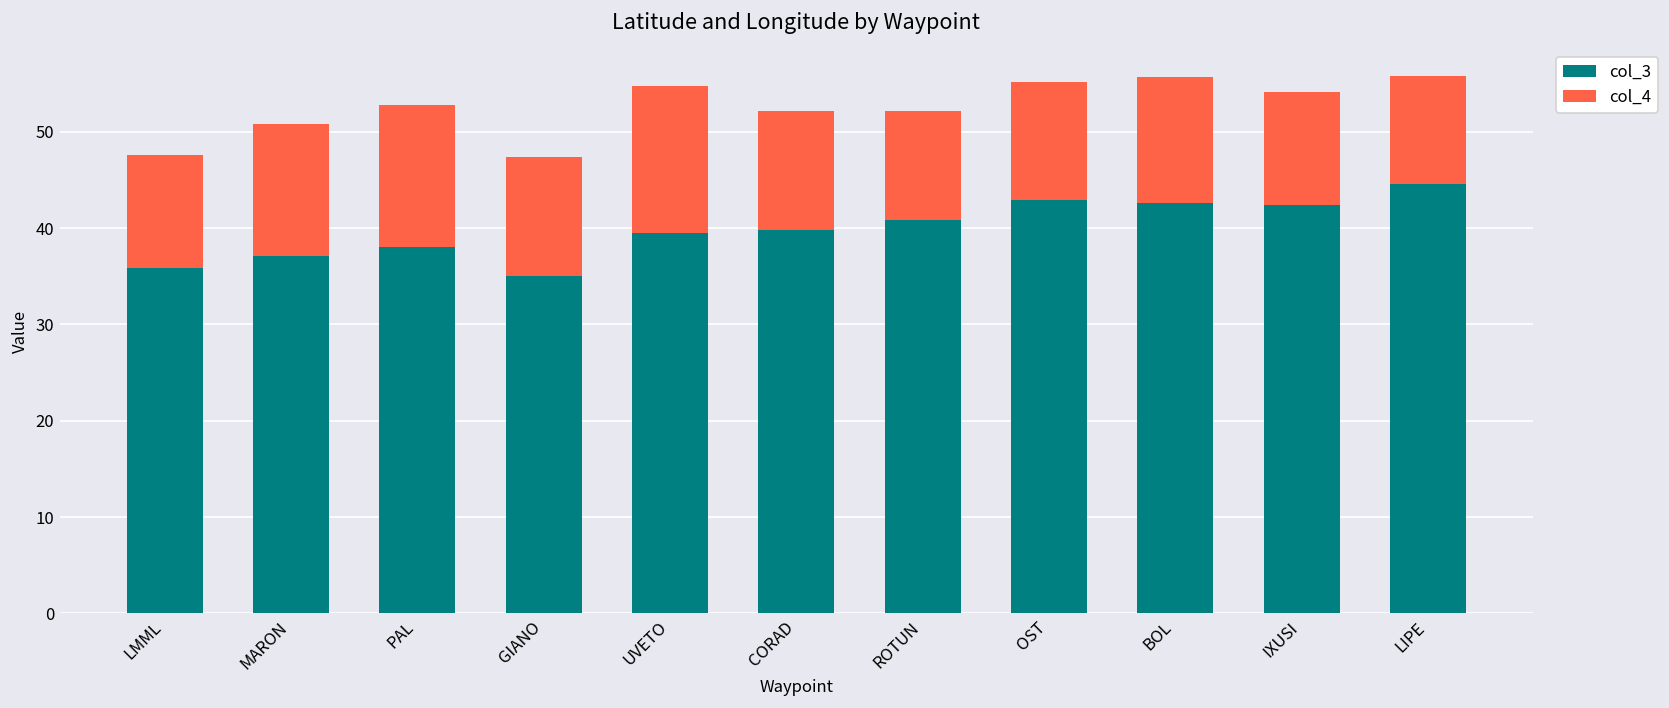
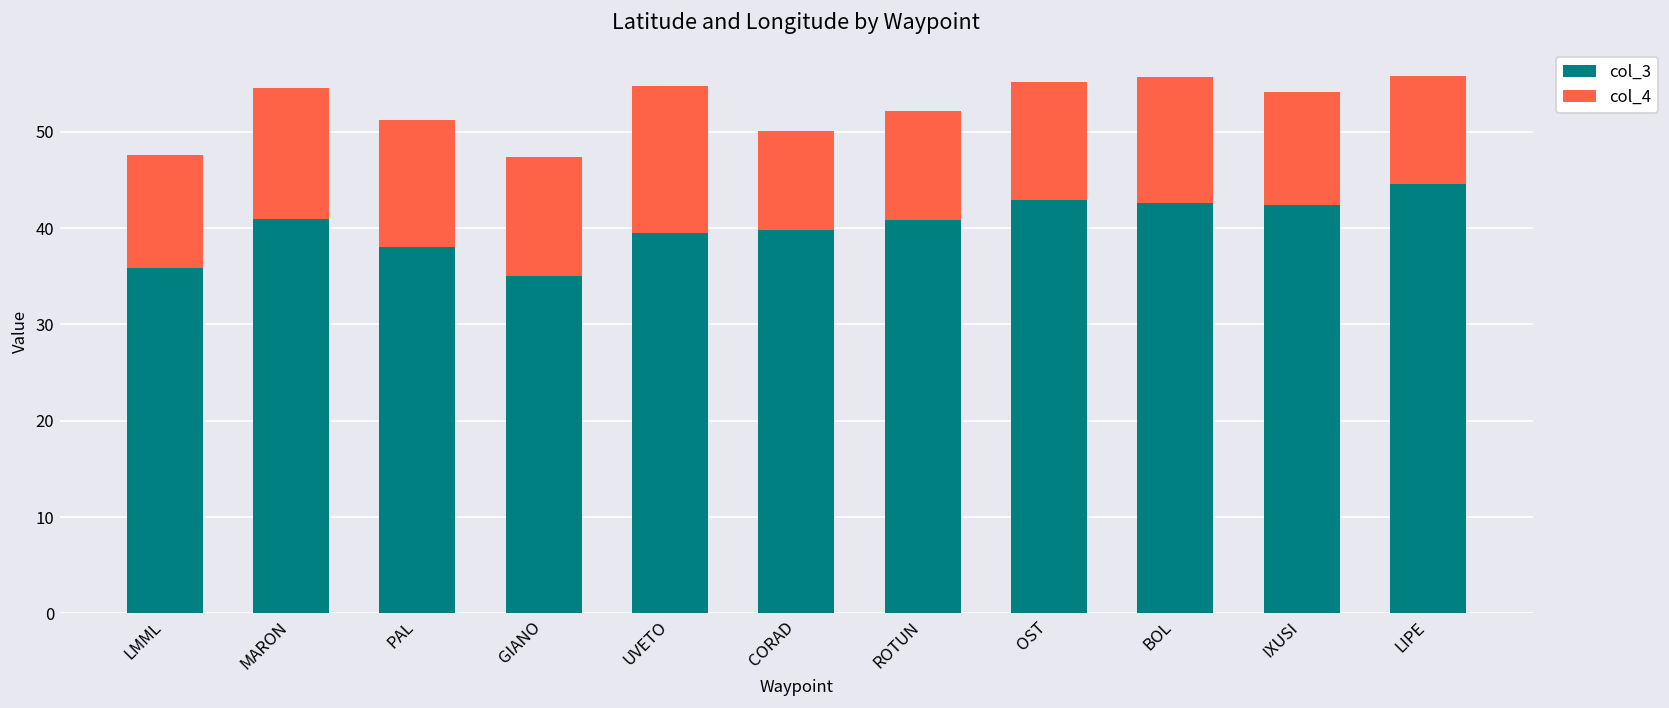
  {
    "col_3": {
      "LMML": 36,
-     "MARON": 37,
+     "MARON": 41,
      "PAL": 38,
      "GIANO": 35,
      "UVETO": 39,
      "CORAD": 40,
      "ROTUN": 41,
      "OST": 43,
      "BOL": 43,
      "IXUSI": 42,
      "LIPE": 45
    },
    "col_4": {
      "LMML": 12,
      "MARON": 14,
-     "PAL": 15,
+     "PAL": 13,
      "GIANO": 12,
      "UVETO": 15,
-     "CORAD": 12,
+     "CORAD": 10,
      "ROTUN": 11,
      "OST": 12,
      "BOL": 13,
      "IXUSI": 12,
      "LIPE": 11
    }
  }
